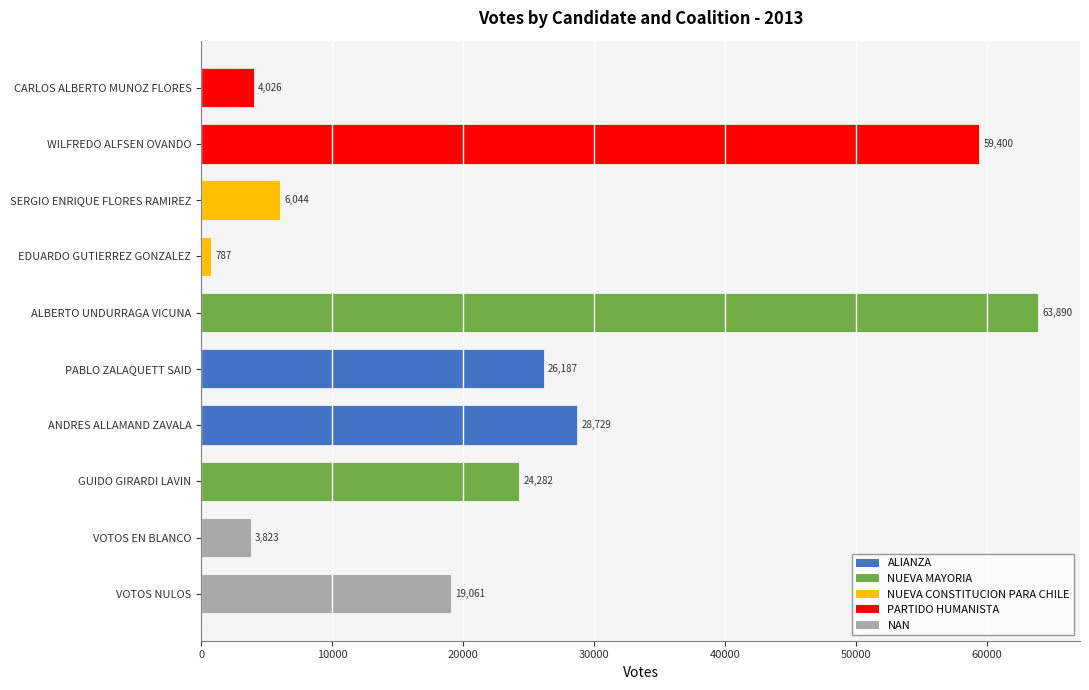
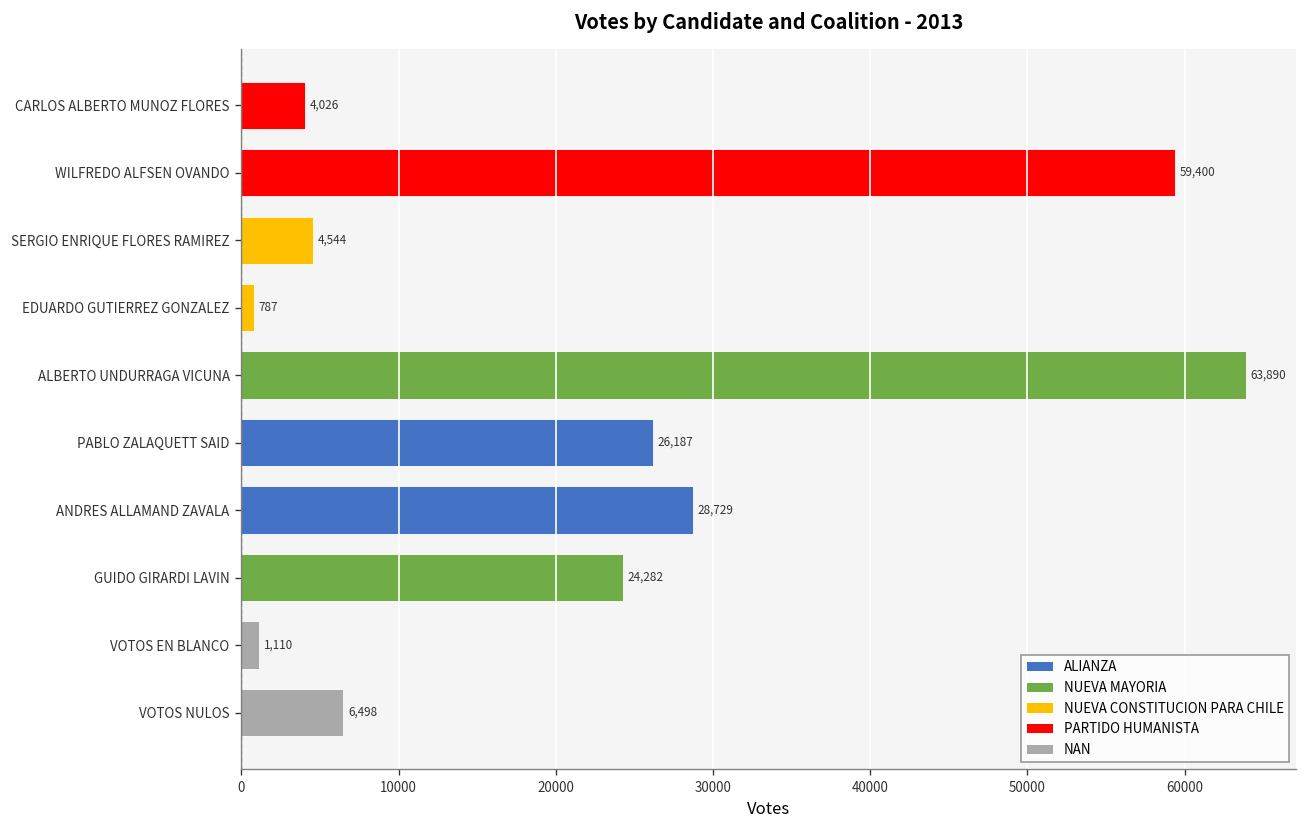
  {
    "CARLOS ALBERTO MUNOZ FLORES": "4,026",
-   "SERGIO ENRIQUE FLORES RAMIREZ": "6,044",
+   "SERGIO ENRIQUE FLORES RAMIREZ": "4,544",
    "ALBERTO UNDURRAGA VICUNA": "63,890",
    "PABLO ZALAQUETT SAID": "26,187",
    "ANDRES ALLAMAND ZAVALA": "28,729",
    "GUIDO GIRARDI LAVIN": "24,282",
-   "VOTOS EN BLANCO": "3,823",
-   "VOTOS NULOS": "19,061"
+   "VOTOS EN BLANCO": "1,110",
+   "VOTOS NULOS": "6,498"
  }
